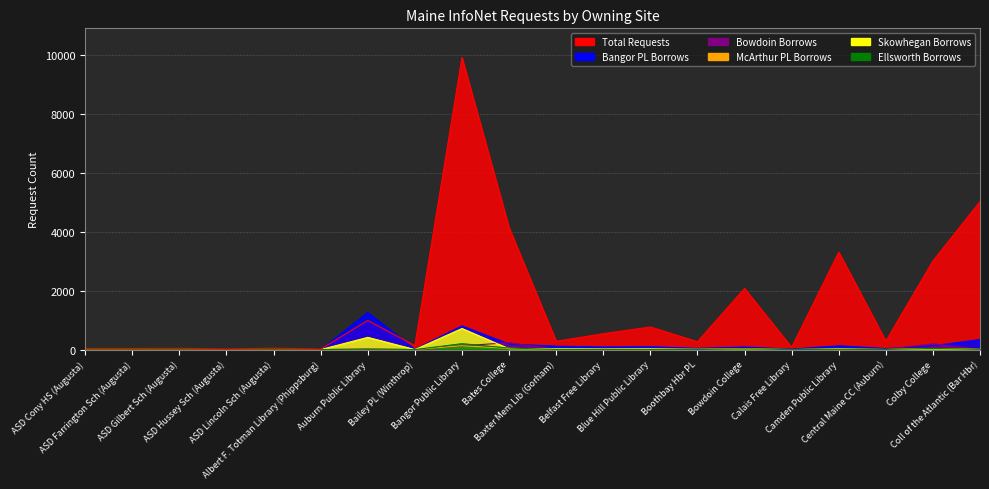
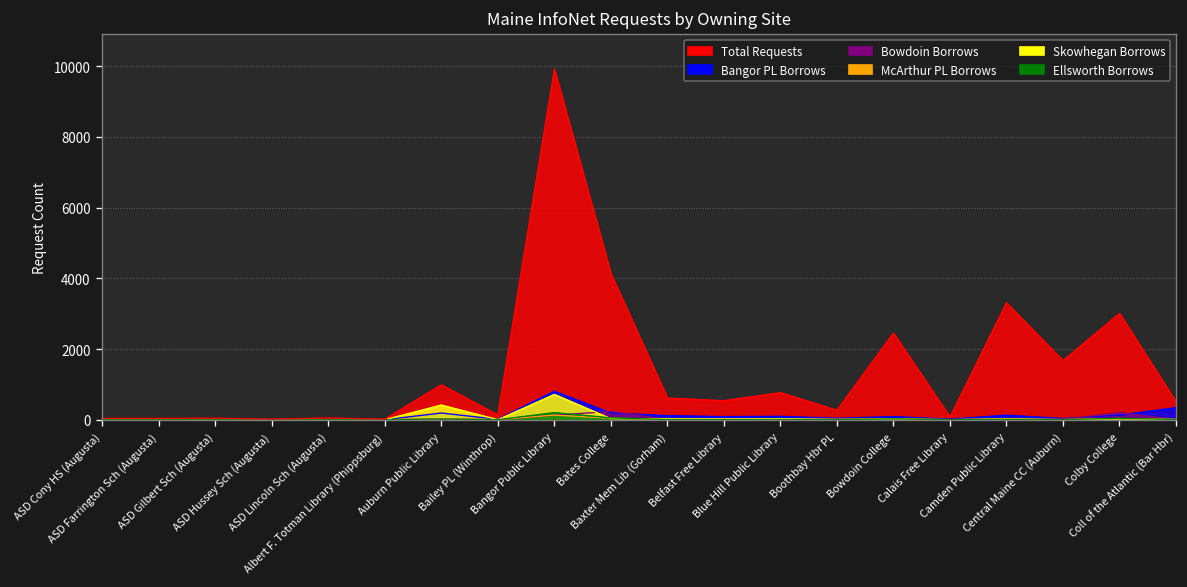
  {
    "Total Requests": {
      "Auburn Public Library": 1000,
      "Bailey PL (Winthrop)": 100,
      "Bangor Public Library": 9900,
      "Bates College": 4100,
-     "Baxter Mem Lib (Gorham)": 300,
+     "Baxter Mem Lib (Gorham)": 600,
      "Belfast Free Library": 500,
      "Blue Hill Public Library": 800,
      "Boothbay Hbr PL": 300,
-     "Bowdoin College": 2100,
+     "Bowdoin College": 2400,
      "Camden Public Library": 3300,
-     "Central Maine CC (Auburn)": 300,
+     "Central Maine CC (Auburn)": 1700,
      "Colby College": 3000,
-     "Coll of the Atlantic (Bar Hbr)": 5000
+     "Coll of the Atlantic (Bar Hbr)": 500
    },
    "Bangor PL Borrows": {
-     "Auburn Public Library": 1300,
+     "Auburn Public Library": 200,
      "Bangor Public Library": 800,
      "Baxter Mem Lib (Gorham)": 100,
      "Camden Public Library": 100,
      "Coll of the Atlantic (Bar Hbr)": 300
    },
    "Skowhegan Borrows": {
      "Auburn Public Library": 400,
      "Bangor Public Library": 700
    }
  }
